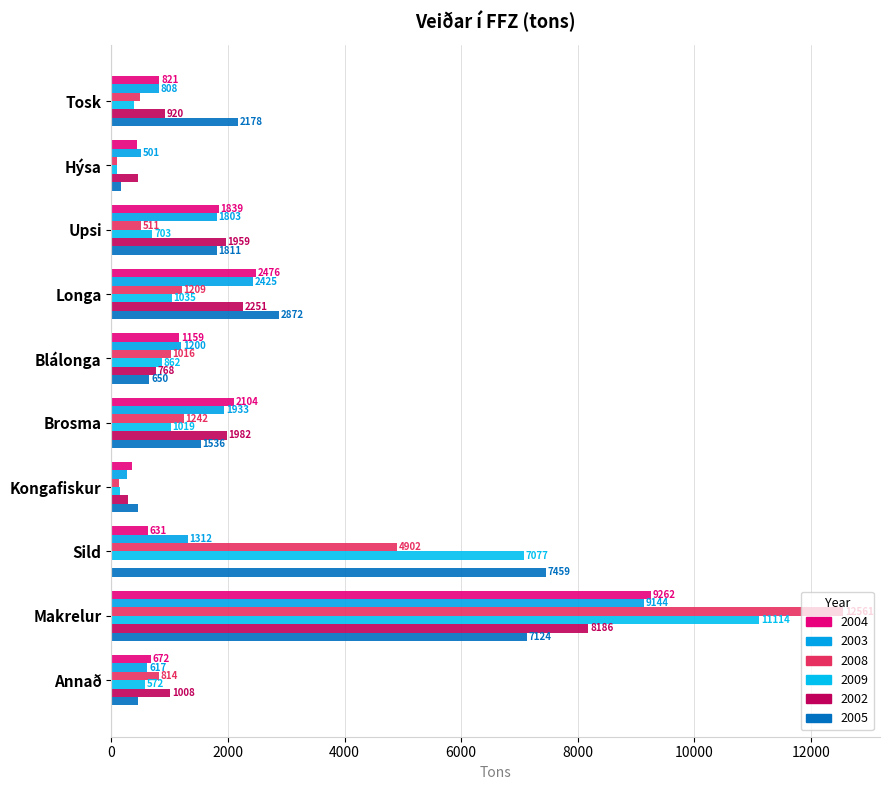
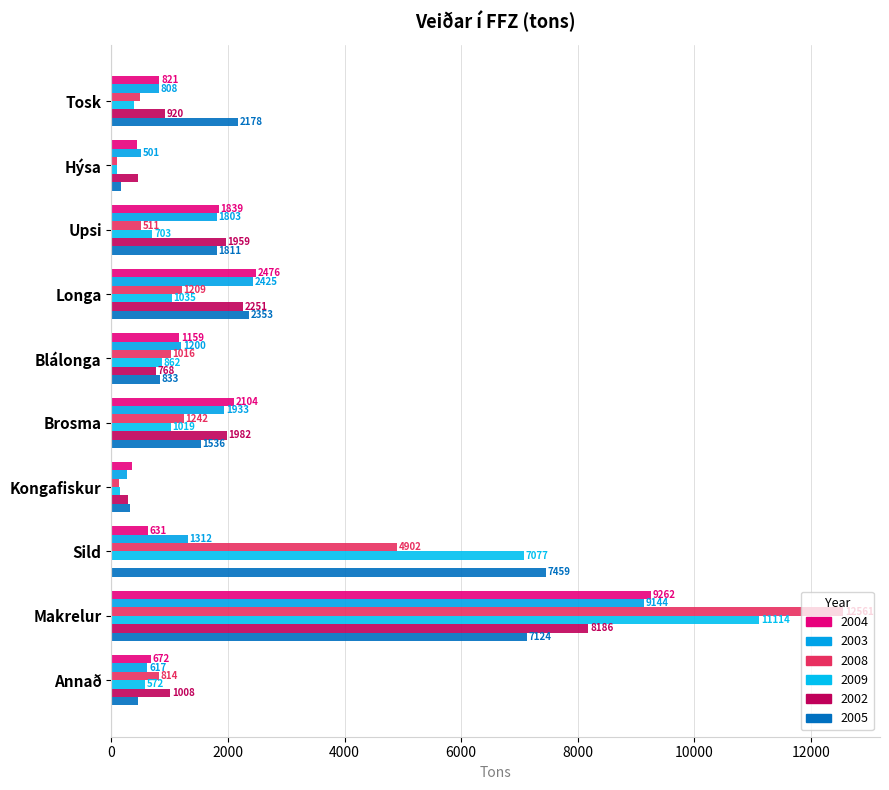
  {
    "2005": {
      "Tosk": 2178,
      "Upsi": 1811,
-     "Longa": 2872,
-     "Blálonga": 650,
+     "Longa": 2353,
+     "Blálonga": 833,
      "Brosma": 1536,
-     "Kongafiskur": 500,
+     "Kongafiskur": 300,
      "Sild": 7459,
      "Makrelur": 7124
    }
  }
